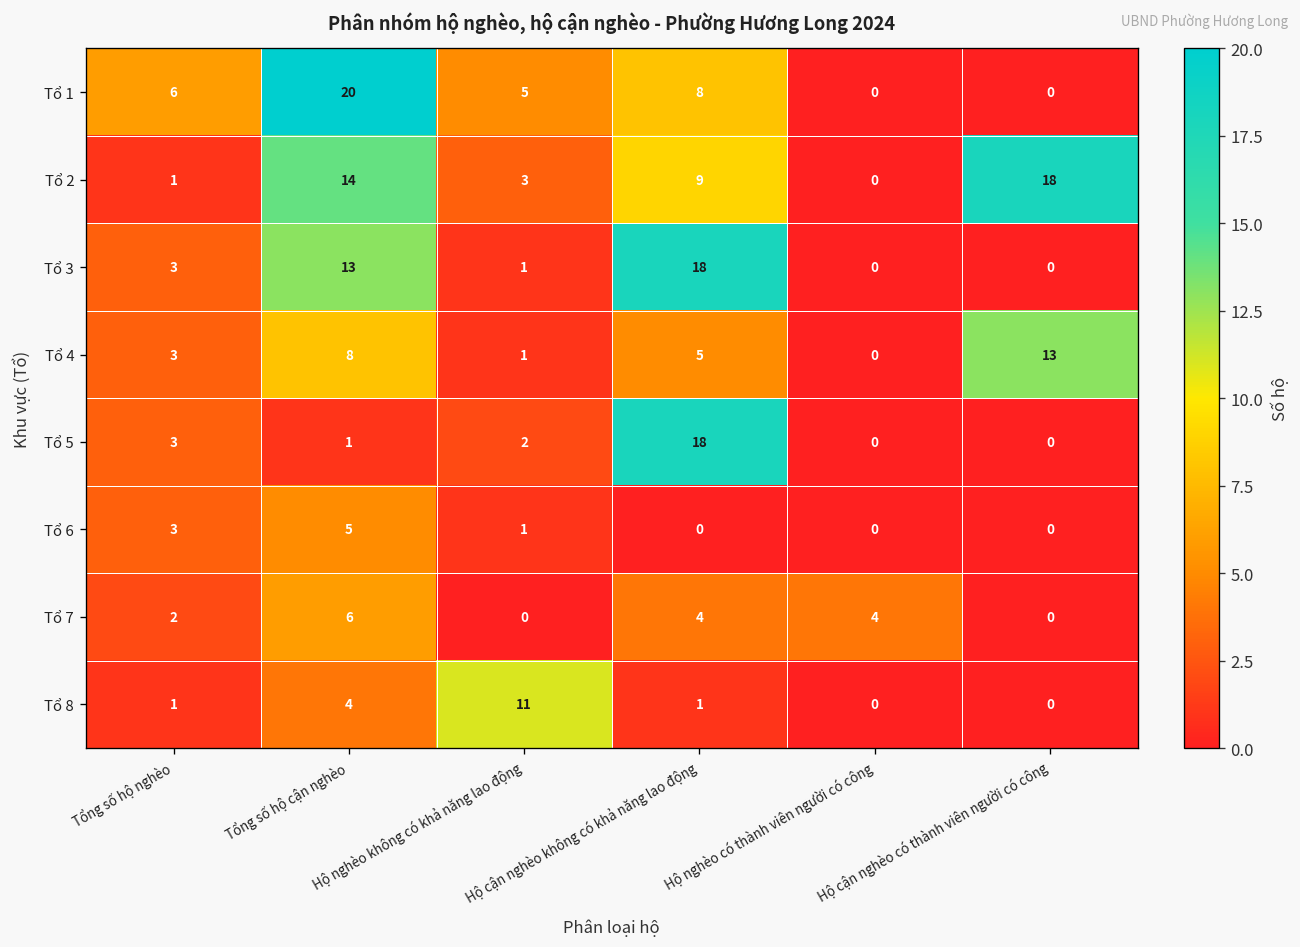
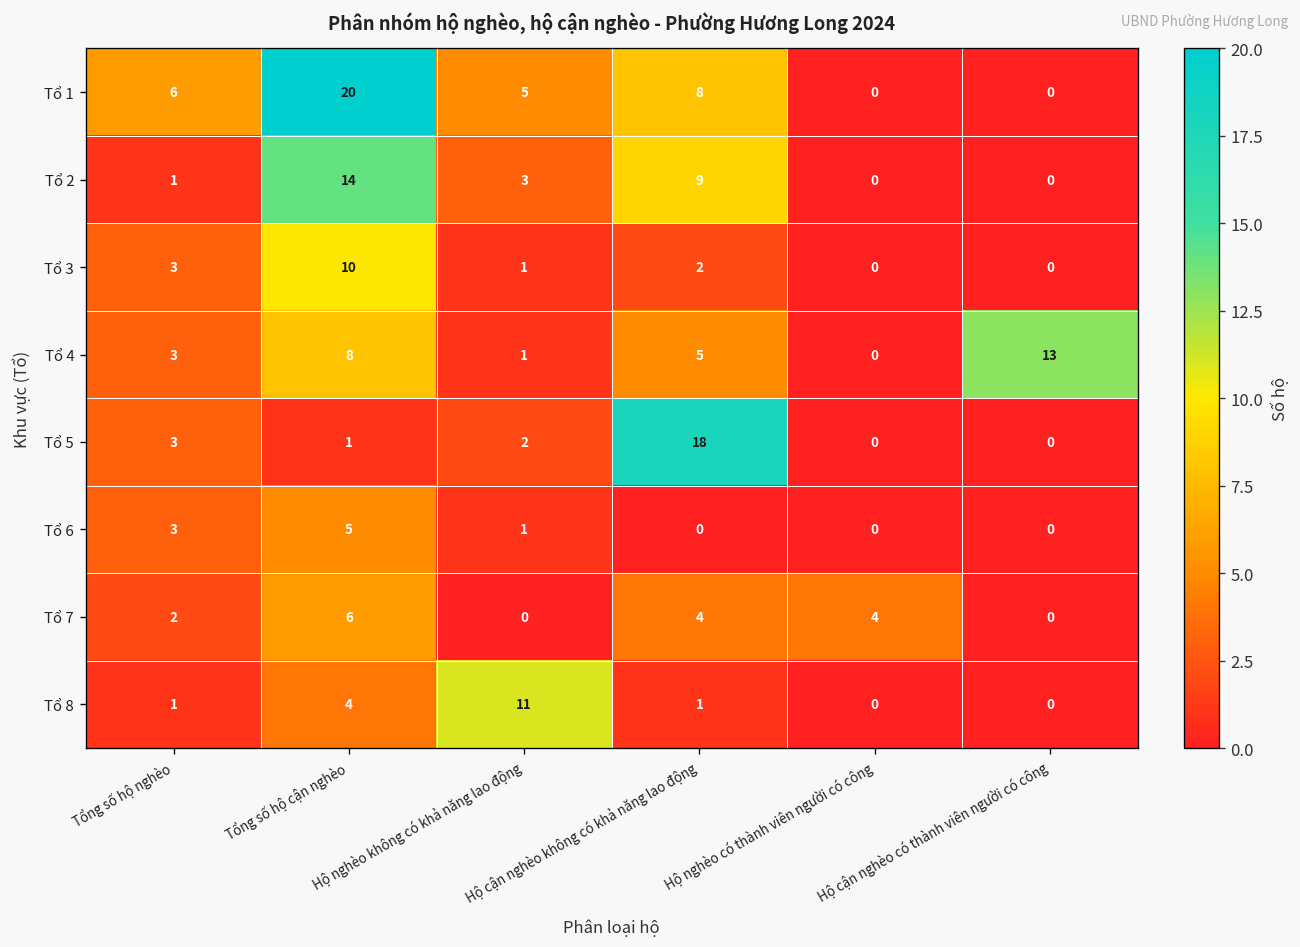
  {
    "Tổ 1": {
      "Tổng số hộ nghèo": 6,
      "Tổng số hộ cận nghèo": 20,
      "Hộ nghèo không có khả năng lao động": 5,
      "Hộ cận nghèo không có khả năng lao động": 8,
      "Hộ nghèo có thành viên người có công": 0,
      "Hộ cận nghèo có thành viên người có công": 0
    },
    "Tổ 2": {
      "Tổng số hộ nghèo": 1,
      "Tổng số hộ cận nghèo": 14,
      "Hộ nghèo không có khả năng lao động": 3,
      "Hộ cận nghèo không có khả năng lao động": 9,
      "Hộ nghèo có thành viên người có công": 0,
-     "Hộ cận nghèo có thành viên người có công": 18
+     "Hộ cận nghèo có thành viên người có công": 0
    },
    "Tổ 3": {
      "Tổng số hộ nghèo": 3,
-     "Tổng số hộ cận nghèo": 13,
+     "Tổng số hộ cận nghèo": 10,
      "Hộ nghèo không có khả năng lao động": 1,
-     "Hộ cận nghèo không có khả năng lao động": 18,
+     "Hộ cận nghèo không có khả năng lao động": 2,
      "Hộ nghèo có thành viên người có công": 0,
      "Hộ cận nghèo có thành viên người có công": 0
    },
    "Tổ 4": {
      "Tổng số hộ nghèo": 3,
      "Tổng số hộ cận nghèo": 8,
      "Hộ nghèo không có khả năng lao động": 1,
      "Hộ cận nghèo không có khả năng lao động": 5,
      "Hộ nghèo có thành viên người có công": 0,
      "Hộ cận nghèo có thành viên người có công": 13
    },
    "Tổ 5": {
      "Tổng số hộ nghèo": 3,
      "Tổng số hộ cận nghèo": 1,
      "Hộ nghèo không có khả năng lao động": 2,
      "Hộ cận nghèo không có khả năng lao động": 18,
      "Hộ nghèo có thành viên người có công": 0,
      "Hộ cận nghèo có thành viên người có công": 0
    },
    "Tổ 6": {
      "Tổng số hộ nghèo": 3,
      "Tổng số hộ cận nghèo": 5,
      "Hộ nghèo không có khả năng lao động": 1,
      "Hộ cận nghèo không có khả năng lao động": 0,
      "Hộ nghèo có thành viên người có công": 0,
      "Hộ cận nghèo có thành viên người có công": 0
    },
    "Tổ 7": {
      "Tổng số hộ nghèo": 2,
      "Tổng số hộ cận nghèo": 6,
      "Hộ nghèo không có khả năng lao động": 0,
      "Hộ cận nghèo không có khả năng lao động": 4,
      "Hộ nghèo có thành viên người có công": 4,
      "Hộ cận nghèo có thành viên người có công": 0
    },
    "Tổ 8": {
      "Tổng số hộ nghèo": 1,
      "Tổng số hộ cận nghèo": 4,
      "Hộ nghèo không có khả năng lao động": 11,
      "Hộ cận nghèo không có khả năng lao động": 1,
      "Hộ nghèo có thành viên người có công": 0,
      "Hộ cận nghèo có thành viên người có công": 0
    }
  }
